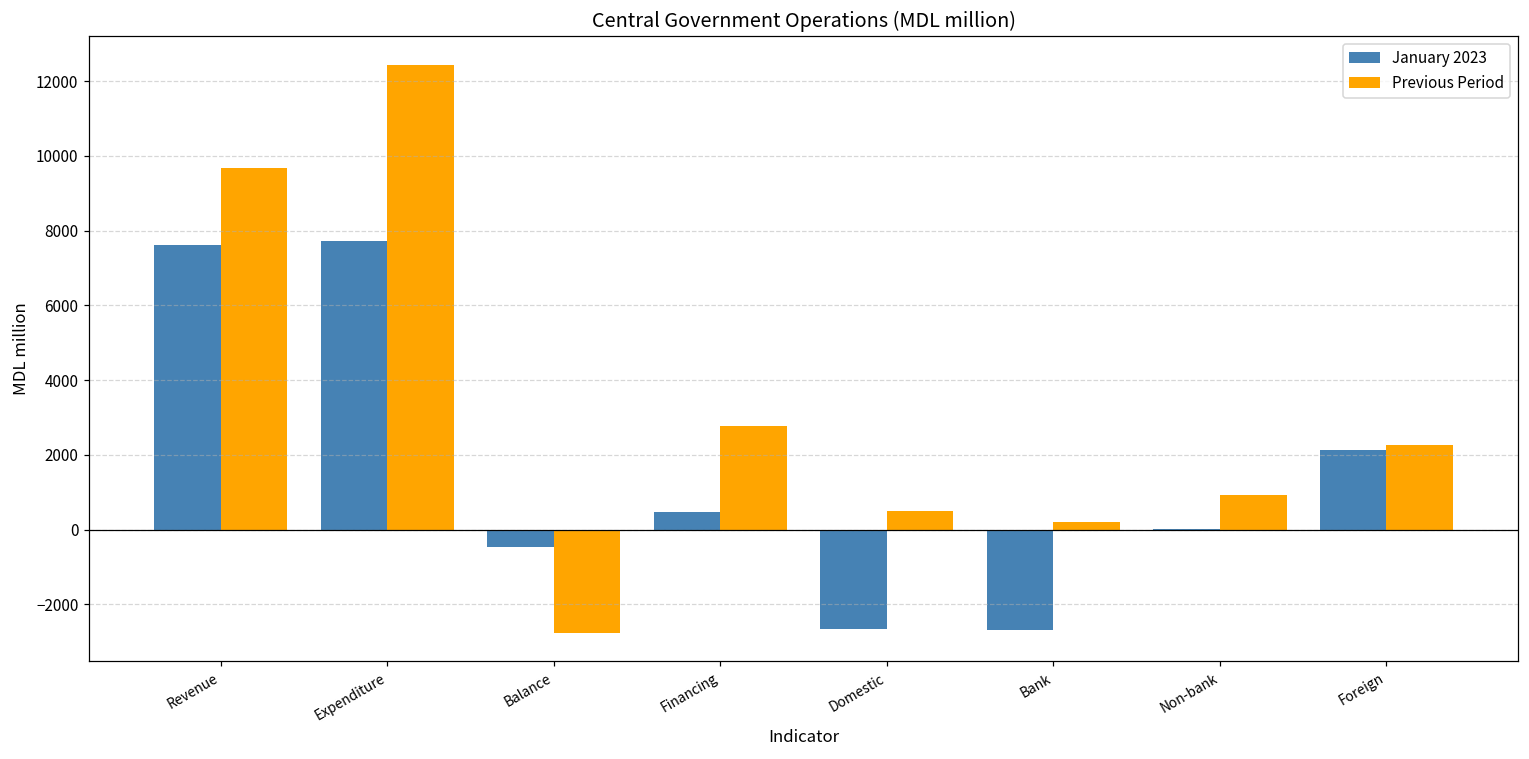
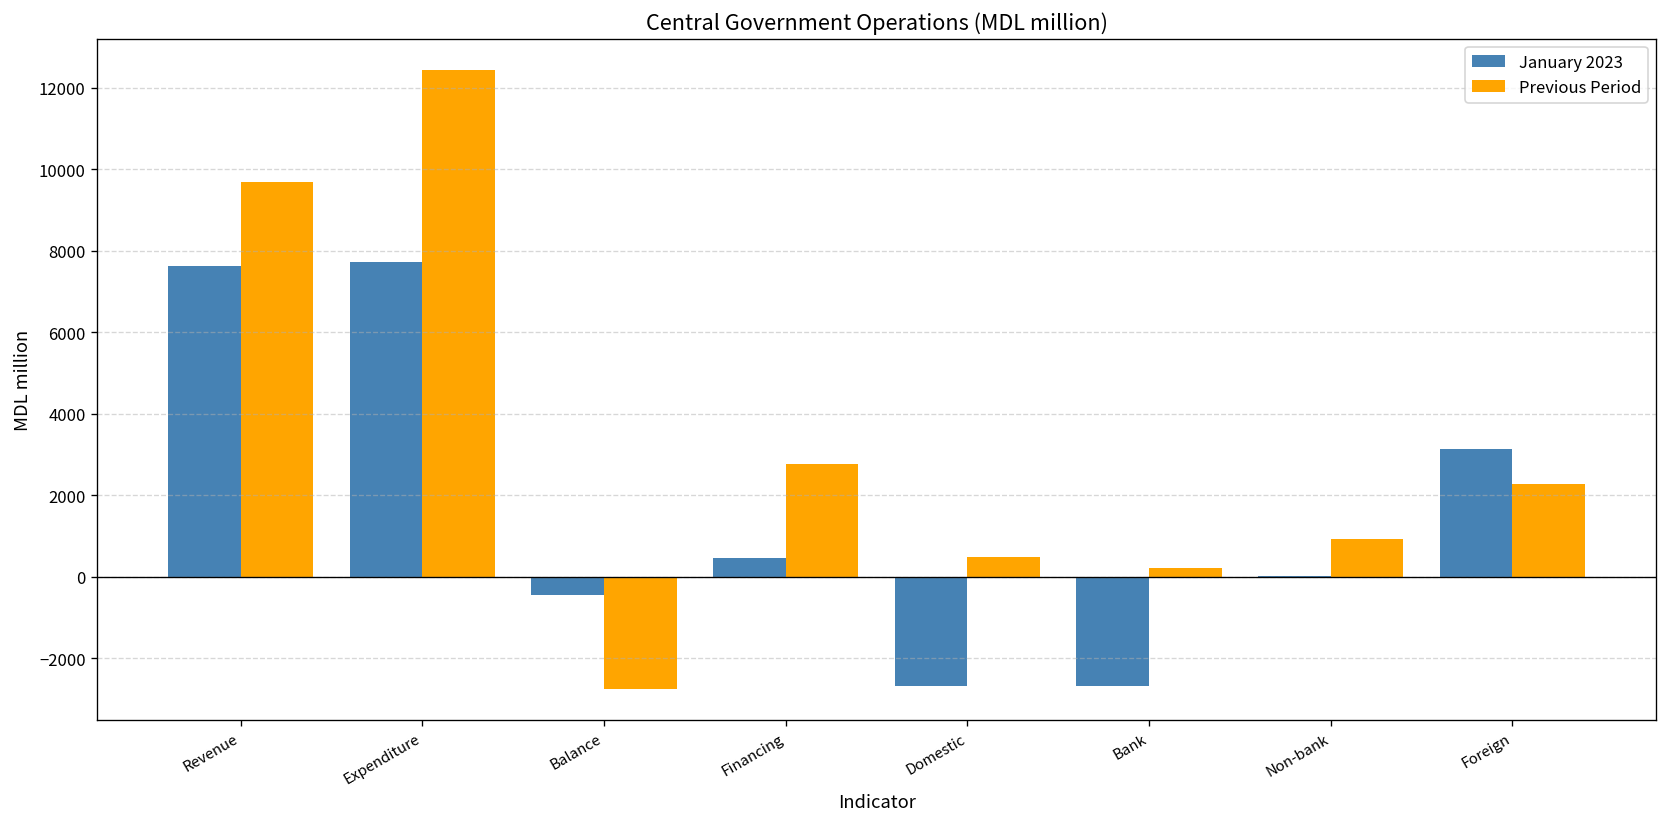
  {
    "January 2023": {
      "Revenue": 7600,
      "Expenditure": 7700,
      "Balance": -500,
      "Financing": 500,
      "Domestic": -2700,
      "Bank": -2700,
-     "Foreign": 2100
+     "Foreign": 3100
    },
    "Previous Period": {
      "Revenue": 9700,
      "Expenditure": 12400,
      "Balance": -2800,
      "Financing": 2800,
      "Domestic": 500,
      "Bank": 200,
      "Non-bank": 900,
      "Foreign": 2300
    }
  }
